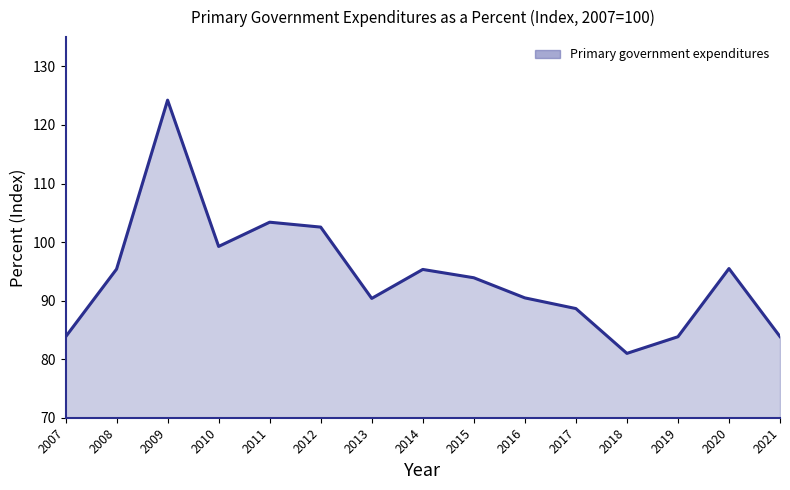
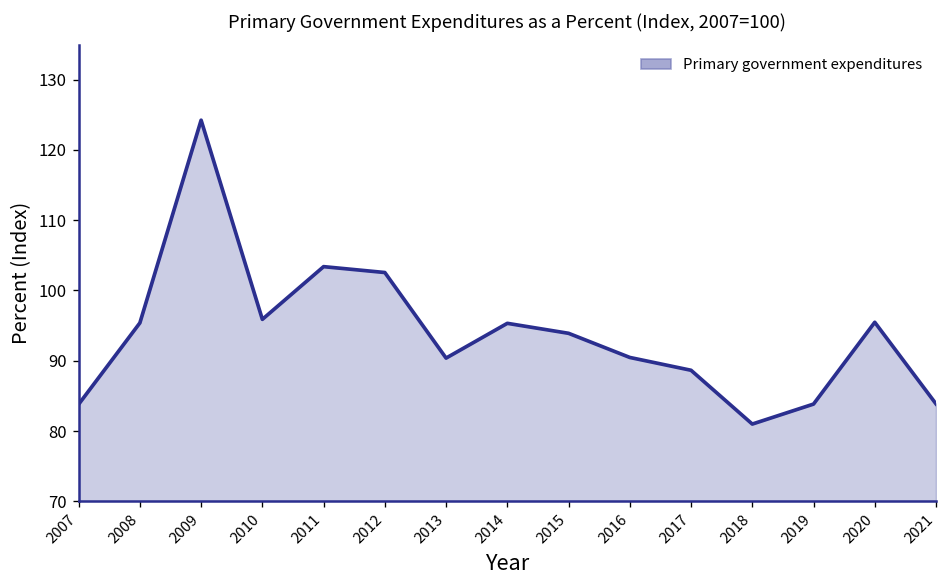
  {
    "2007": 84,
    "2008": 95,
    "2009": 124,
-   "2010": 99,
+   "2010": 96,
    "2011": 103,
    "2012": 103,
    "2013": 90,
    "2014": 95,
    "2015": 94,
    "2016": 90,
    "2017": 89,
    "2018": 81,
    "2019": 84,
    "2020": 95,
    "2021": 84
  }
